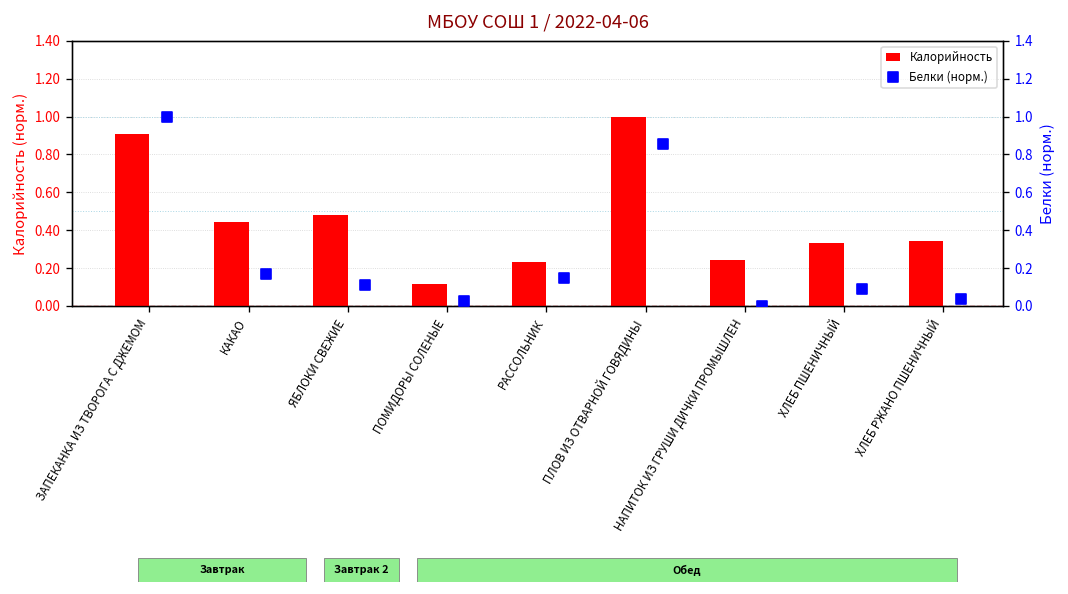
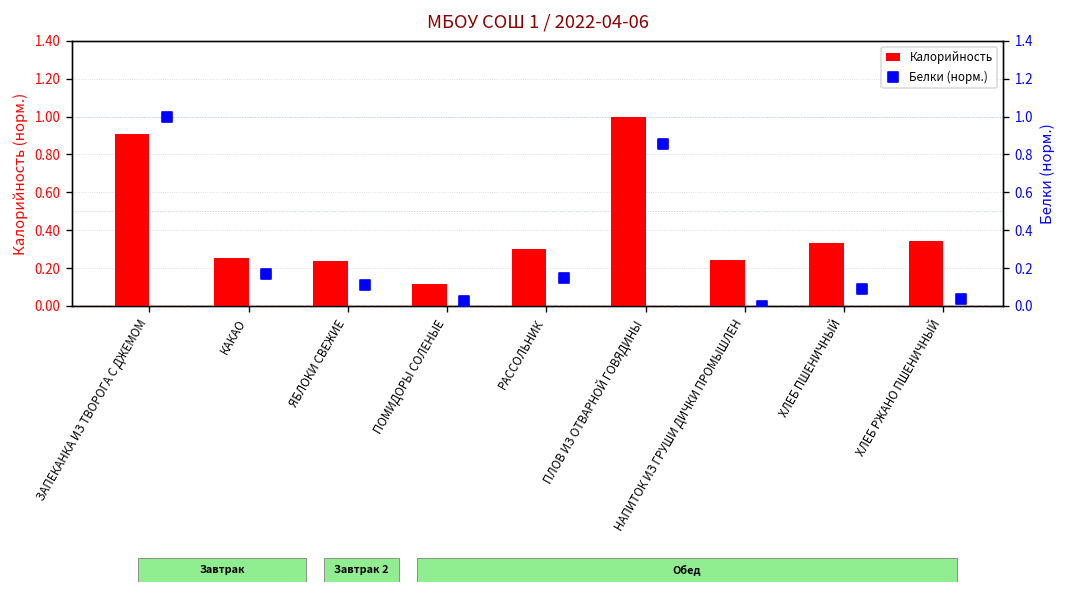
  {
    "Калорийность": {
      "ЗАПЕКАНКА ИЗ ТВОРОГА С ДЖЕМОМ": 0.91,
-     "КАКАО": 0.44,
-     "ЯБЛОКИ СВЕЖИЕ": 0.48,
+     "КАКАО": 0.25,
+     "ЯБЛОКИ СВЕЖИЕ": 0.23,
      "ПОМИДОРЫ СОЛЕНЫЕ": 0.12,
-     "РАССОЛЬНИК": 0.23,
+     "РАССОЛЬНИК": 0.30,
      "ПЛОВ ИЗ ОТВАРНОЙ ГОВЯДИНЫ": 1.00,
      "НАПИТОК ИЗ ГРУШИ ДИЧКИ ПРОМЫШЛЕН": 0.24,
      "ХЛЕБ ПШЕНИЧНЫЙ": 0.33,
      "ХЛЕБ РЖАНО ПШЕНИЧНЫЙ": 0.35
    }
  }
